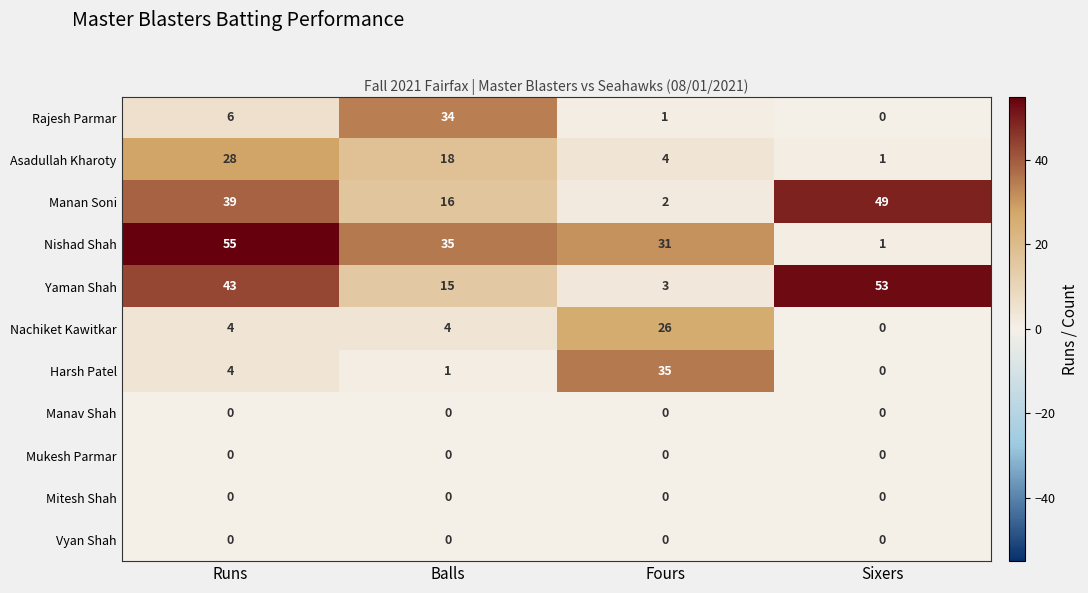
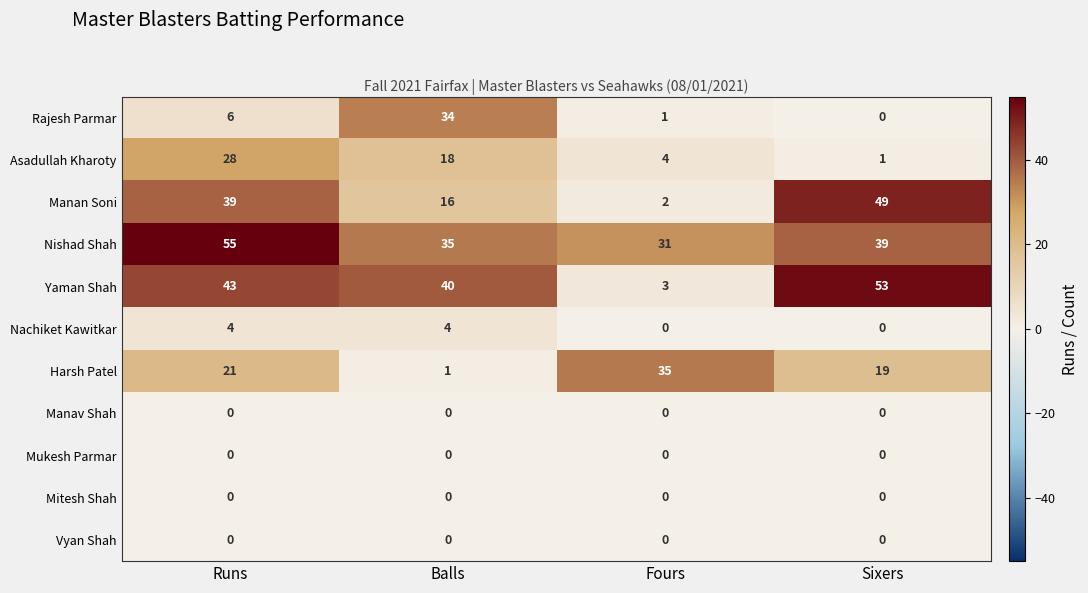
  {
    "Rajesh Parmar": {
      "Runs": 6,
      "Balls": 34,
      "Fours": 1,
      "Sixers": 0
    },
    "Asadullah Kharoty": {
      "Runs": 28,
      "Balls": 18,
      "Fours": 4,
      "Sixers": 1
    },
    "Manan Soni": {
      "Runs": 39,
      "Balls": 16,
      "Fours": 2,
      "Sixers": 49
    },
    "Nishad Shah": {
      "Runs": 55,
      "Balls": 35,
      "Fours": 31,
-     "Sixers": 1
+     "Sixers": 39
    },
    "Yaman Shah": {
      "Runs": 43,
-     "Balls": 15,
+     "Balls": 40,
      "Fours": 3,
      "Sixers": 53
    },
    "Nachiket Kawitkar": {
      "Runs": 4,
      "Balls": 4,
-     "Fours": 26,
+     "Fours": 0,
      "Sixers": 0
    },
    "Harsh Patel": {
-     "Runs": 4,
+     "Runs": 21,
      "Balls": 1,
      "Fours": 35,
-     "Sixers": 0
+     "Sixers": 19
    },
    "Manav Shah": {
      "Runs": 0,
      "Balls": 0,
      "Fours": 0,
      "Sixers": 0
    },
    "Mukesh Parmar": {
      "Runs": 0,
      "Balls": 0,
      "Fours": 0,
      "Sixers": 0
    },
    "Mitesh Shah": {
      "Runs": 0,
      "Balls": 0,
      "Fours": 0,
      "Sixers": 0
    },
    "Vyan Shah": {
      "Runs": 0,
      "Balls": 0,
      "Fours": 0,
      "Sixers": 0
    }
  }
